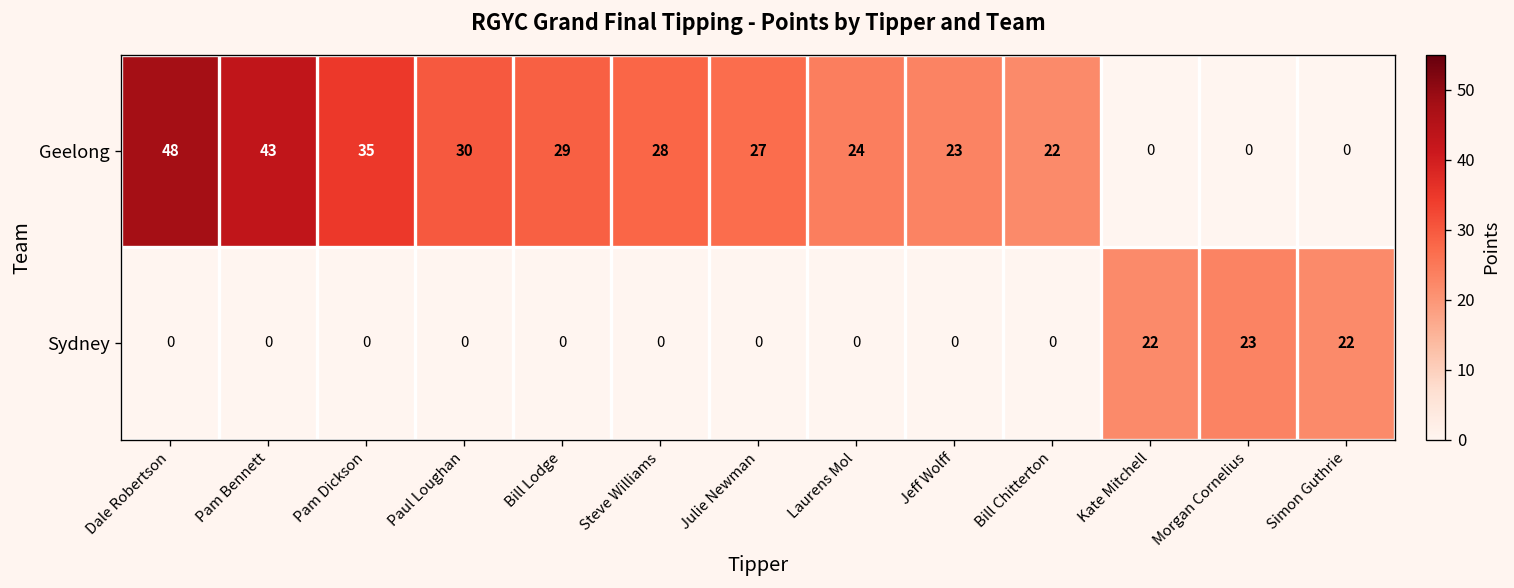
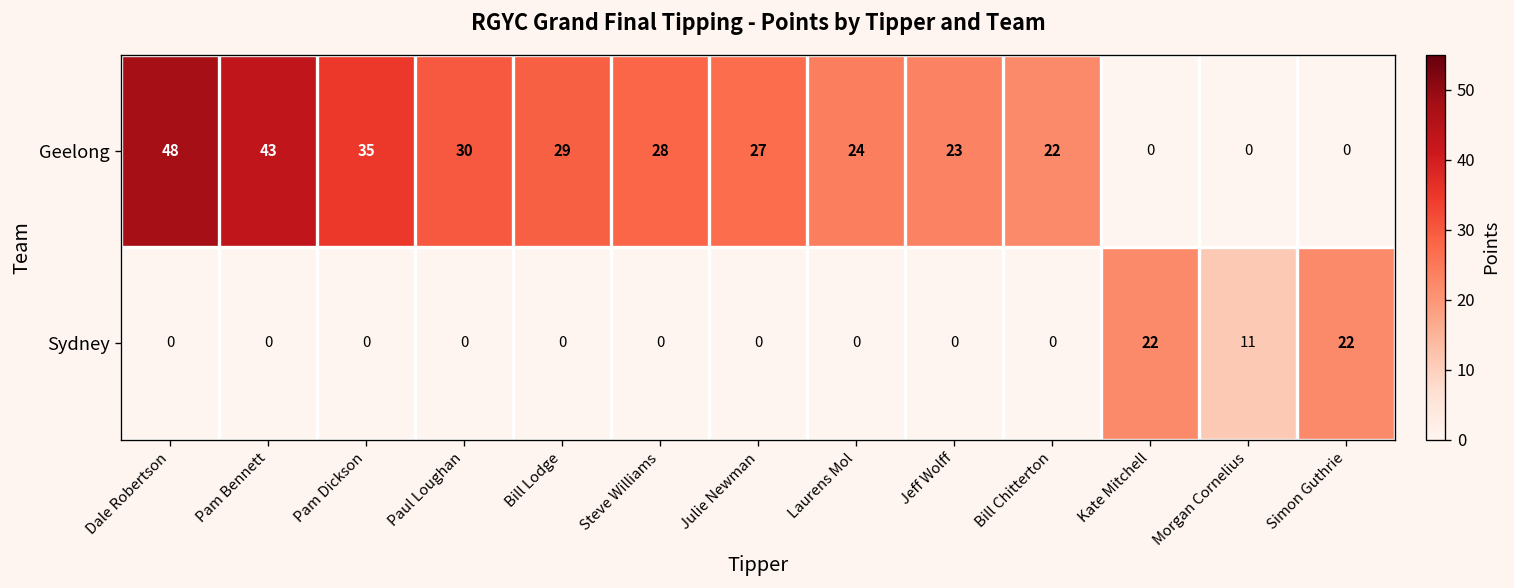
  {
    "Geelong": {
      "Dale Robertson": 48,
      "Pam Bennett": 43,
      "Pam Dickson": 35,
      "Paul Loughan": 30,
      "Bill Lodge": 29,
      "Steve Williams": 28,
      "Julie Newman": 27,
      "Laurens Mol": 24,
      "Jeff Wolff": 23,
      "Bill Chitterton": 22,
      "Kate Mitchell": 0,
      "Morgan Cornelius": 0,
      "Simon Guthrie": 0
    },
    "Sydney": {
      "Dale Robertson": 0,
      "Pam Bennett": 0,
      "Pam Dickson": 0,
      "Paul Loughan": 0,
      "Bill Lodge": 0,
      "Steve Williams": 0,
      "Julie Newman": 0,
      "Laurens Mol": 0,
      "Jeff Wolff": 0,
      "Bill Chitterton": 0,
      "Kate Mitchell": 22,
-     "Morgan Cornelius": 23,
+     "Morgan Cornelius": 11,
      "Simon Guthrie": 22
    }
  }
